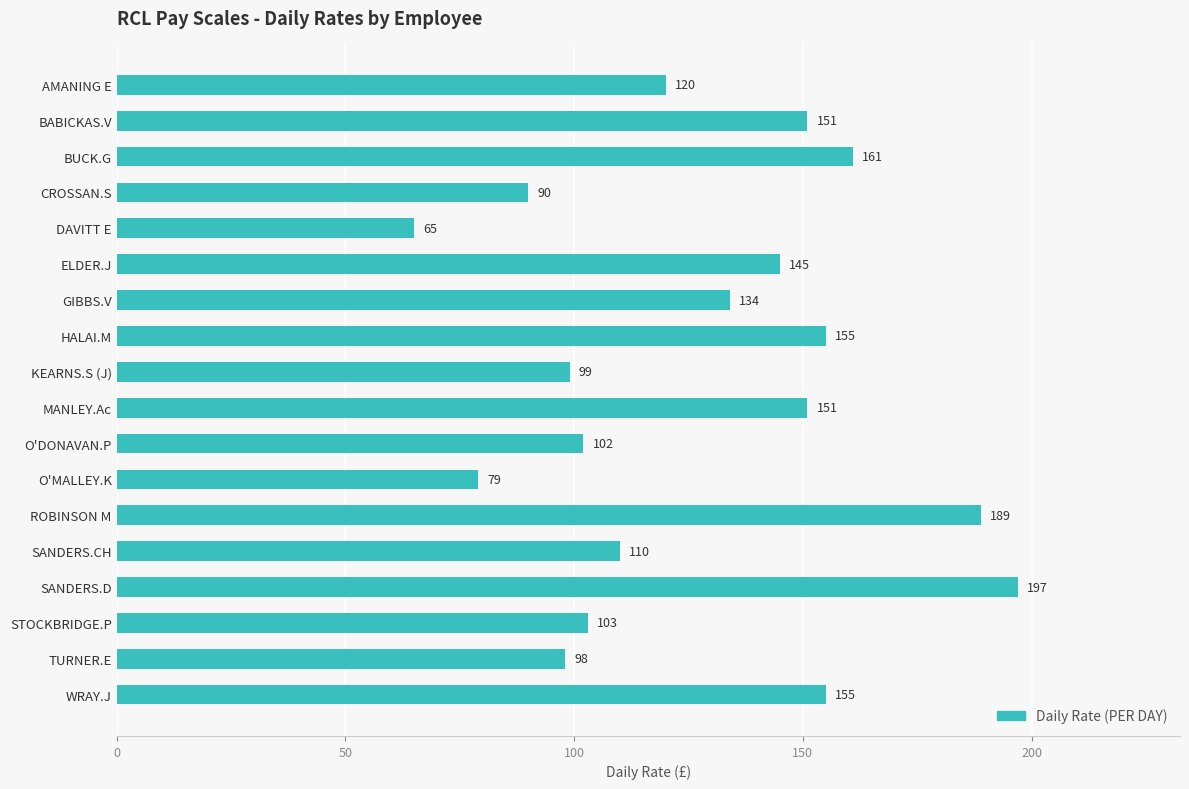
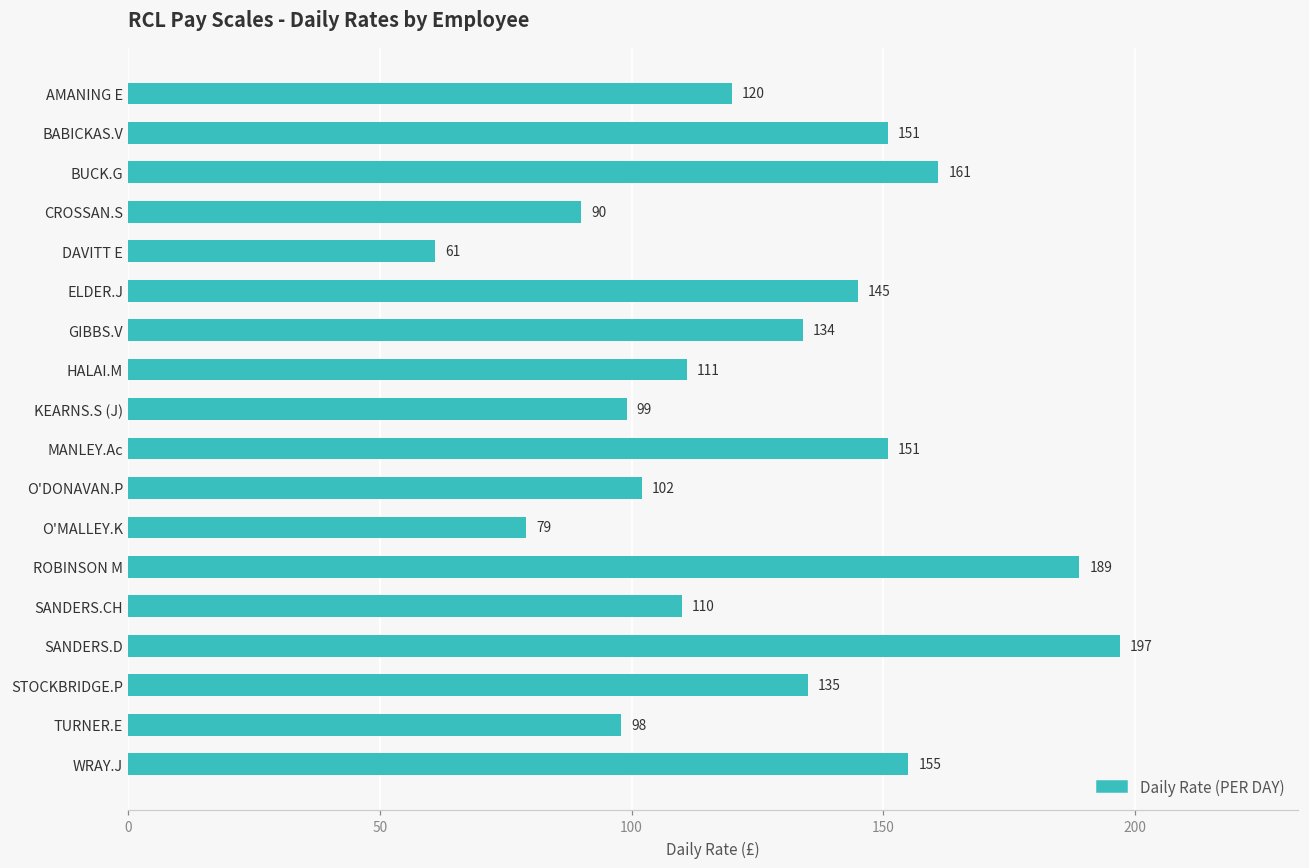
  {
    "AMANING E": 120,
    "BABICKAS.V": 151,
    "BUCK.G": 161,
    "CROSSAN.S": 90,
-   "DAVITT E": 65,
+   "DAVITT E": 61,
    "ELDER.J": 145,
    "GIBBS.V": 134,
-   "HALAI.M": 155,
+   "HALAI.M": 111,
    "KEARNS.S (J)": 99,
    "MANLEY.Ac": 151,
    "O'DONAVAN.P": 102,
    "O'MALLEY.K": 79,
    "ROBINSON M": 189,
    "SANDERS.CH": 110,
    "SANDERS.D": 197,
-   "STOCKBRIDGE.P": 103,
+   "STOCKBRIDGE.P": 135,
    "TURNER.E": 98,
    "WRAY.J": 155
  }
